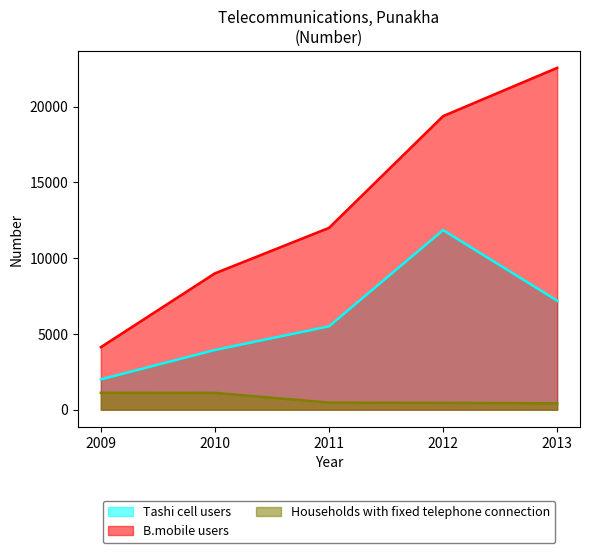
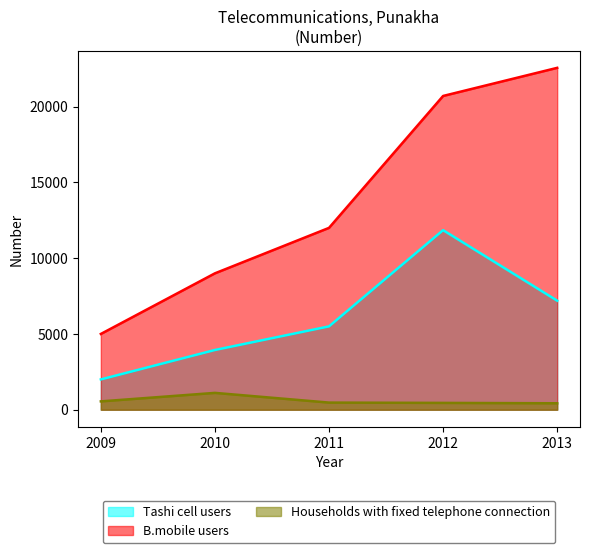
  {
    "Tashi cell users": {
      "2009": 2000,
      "2010": 3900,
      "2011": 5500,
      "2012": 11800,
      "2013": 7200
    },
    "B.mobile users": {
-     "2009": 4100,
+     "2009": 5000,
      "2010": 9000,
      "2011": 12000,
-     "2012": 19400,
+     "2012": 20700,
      "2013": 22600
    },
    "Households with fixed telephone connection": {
-     "2009": 1100,
+     "2009": 600,
      "2010": 1100,
      "2011": 500,
      "2012": 500,
      "2013": 400
    }
  }
